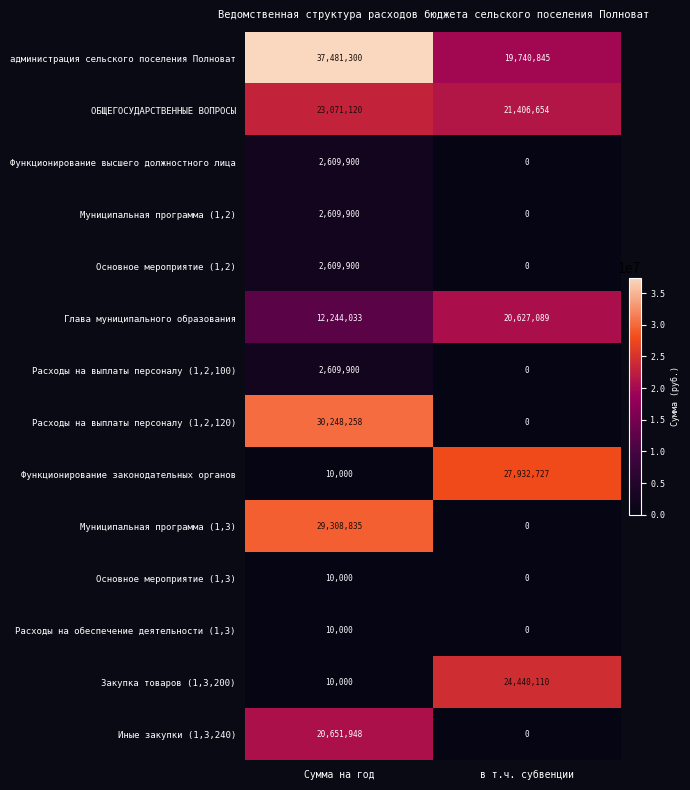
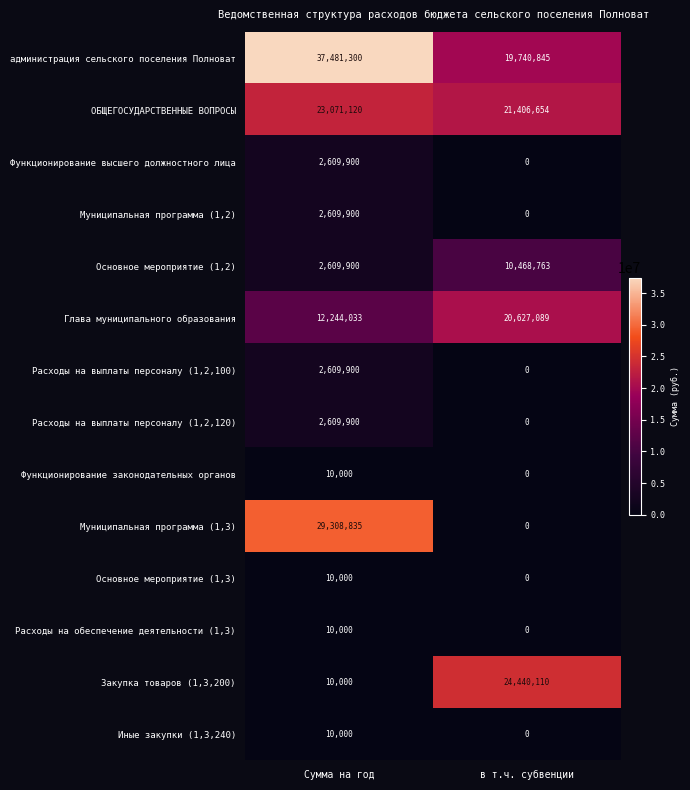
  {
    "администрация сельского поселения Полноват": {
      "Сумма на год": "37,481,300",
      "в т.ч. субвенции": "19,740,845"
    },
    "ОБЩЕГОСУДАРСТВЕННЫЕ ВОПРОСЫ": {
      "Сумма на год": "23,071,120",
      "в т.ч. субвенции": "21,406,654"
    },
    "Функционирование высшего должностного лица": {
      "Сумма на год": "2,609,900",
      "в т.ч. субвенции": "0"
    },
    "Муниципальная программа (1,2)": {
      "Сумма на год": "2,609,900",
      "в т.ч. субвенции": "0"
    },
    "Основное мероприятие (1,2)": {
      "Сумма на год": "2,609,900",
-     "в т.ч. субвенции": "0"
+     "в т.ч. субвенции": "10,468,763"
    },
    "Глава муниципального образования": {
      "Сумма на год": "12,244,033",
      "в т.ч. субвенции": "20,627,089"
    },
    "Расходы на выплаты персоналу (1,2,100)": {
      "Сумма на год": "2,609,900",
      "в т.ч. субвенции": "0"
    },
    "Расходы на выплаты персоналу (1,2,120)": {
-     "Сумма на год": "30,248,258",
+     "Сумма на год": "2,609,900",
      "в т.ч. субвенции": "0"
    },
    "Функционирование законодательных органов": {
      "Сумма на год": "10,000",
-     "в т.ч. субвенции": "27,932,727"
+     "в т.ч. субвенции": "0"
    },
    "Муниципальная программа (1,3)": {
      "Сумма на год": "29,308,835",
      "в т.ч. субвенции": "0"
    },
    "Основное мероприятие (1,3)": {
      "Сумма на год": "10,000",
      "в т.ч. субвенции": "0"
    },
    "Расходы на обеспечение деятельности (1,3)": {
      "Сумма на год": "10,000",
      "в т.ч. субвенции": "0"
    },
    "Закупка товаров (1,3,200)": {
      "Сумма на год": "10,000",
      "в т.ч. субвенции": "24,440,110"
    },
    "Иные закупки (1,3,240)": {
-     "Сумма на год": "20,651,948",
+     "Сумма на год": "10,000",
      "в т.ч. субвенции": "0"
    }
  }
